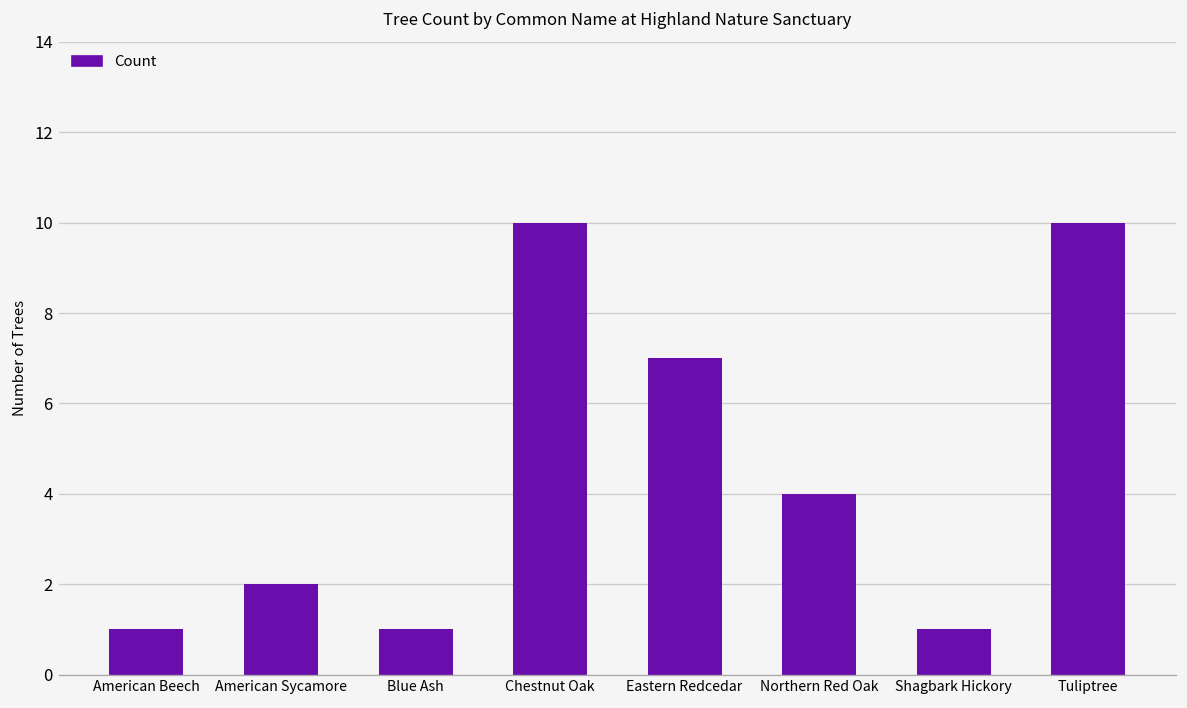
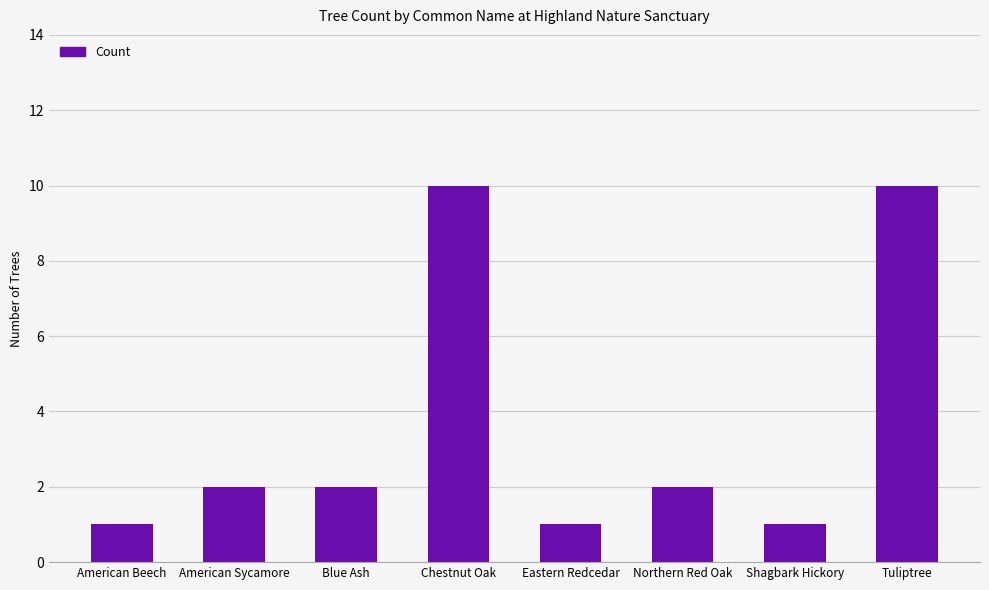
  {
    "American Beech": 1,
    "American Sycamore": 2,
-   "Blue Ash": 1,
+   "Blue Ash": 2,
    "Chestnut Oak": 10,
-   "Eastern Redcedar": 7,
-   "Northern Red Oak": 4,
+   "Eastern Redcedar": 1,
+   "Northern Red Oak": 2,
    "Shagbark Hickory": 1,
    "Tuliptree": 10
  }
